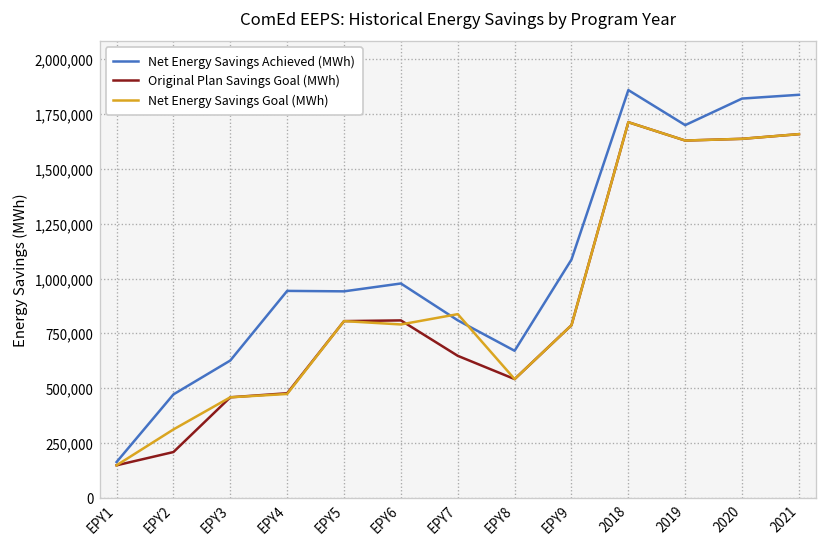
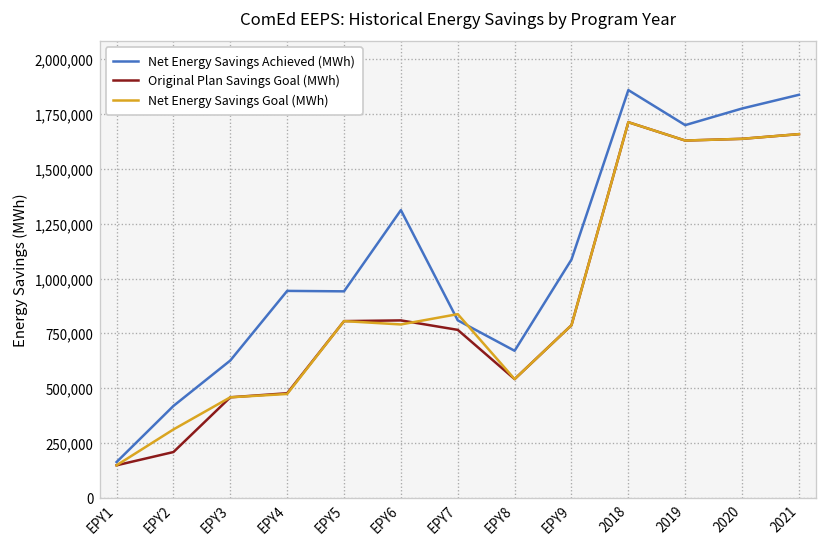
  {
    "Net Energy Savings Achieved (MWh)": {
      "EPY1": "160,000",
-     "EPY2": "470,000",
+     "EPY2": "420,000",
      "EPY3": "630,000",
      "EPY4": "940,000",
      "EPY5": "940,000",
-     "EPY6": "980,000",
+     "EPY6": "1,310,000",
      "EPY7": "810,000",
      "EPY8": "670,000",
      "EPY9": "1,090,000",
      "2018": "1,860,000",
      "2019": "1,700,000",
-     "2020": "1,820,000",
+     "2020": "1,780,000",
      "2021": "1,840,000"
    },
    "Original Plan Savings Goal (MWh)": {
      "EPY2": "210,000",
      "EPY6": "810,000",
-     "EPY7": "650,000"
+     "EPY7": "770,000"
    },
    "Net Energy Savings Goal (MWh)": {
      "EPY2": "310,000",
      "EPY6": "790,000",
      "EPY7": "840,000"
    }
  }
